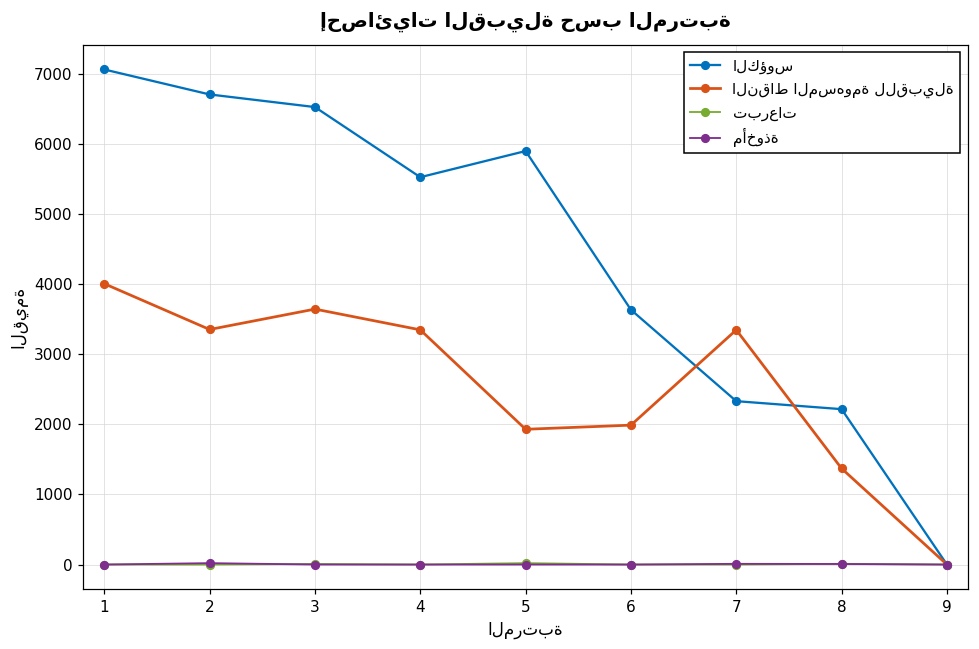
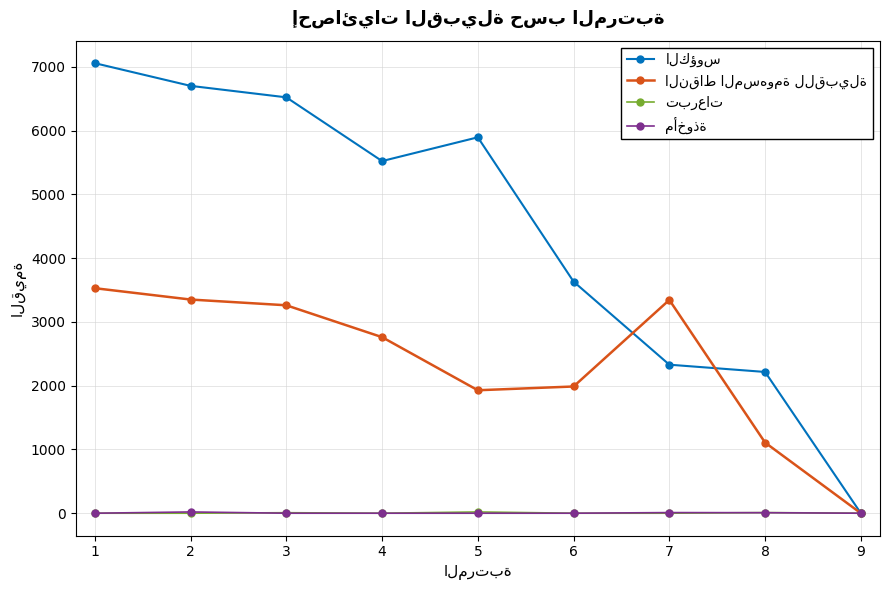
  {
    "الكؤوس": {
      "1": 7100,
      "2": 6700,
      "3": 6500,
      "4": 5500,
      "5": 5900,
      "6": 3600,
      "7": 2300,
      "8": 2200
    },
    "النقاط المسهومة للقبيلة": {
-     "1": 4000,
+     "1": 3500,
      "2": 3400,
-     "3": 3600,
-     "4": 3300,
+     "3": 3300,
+     "4": 2800,
      "5": 1900,
      "6": 2000,
      "7": 3300,
-     "8": 1400
+     "8": 1100
    }
  }
